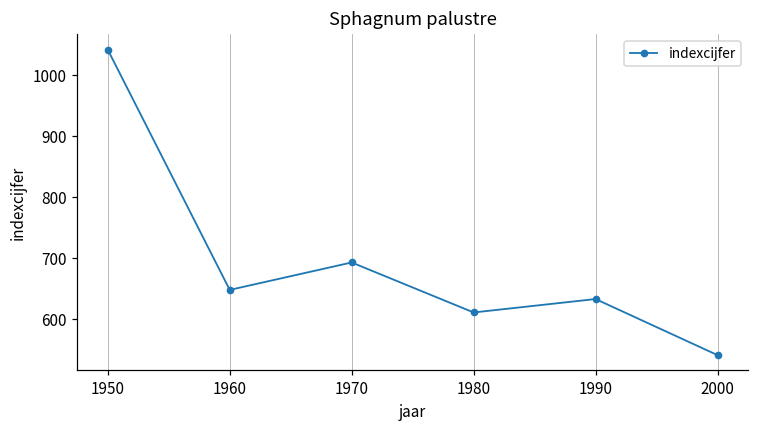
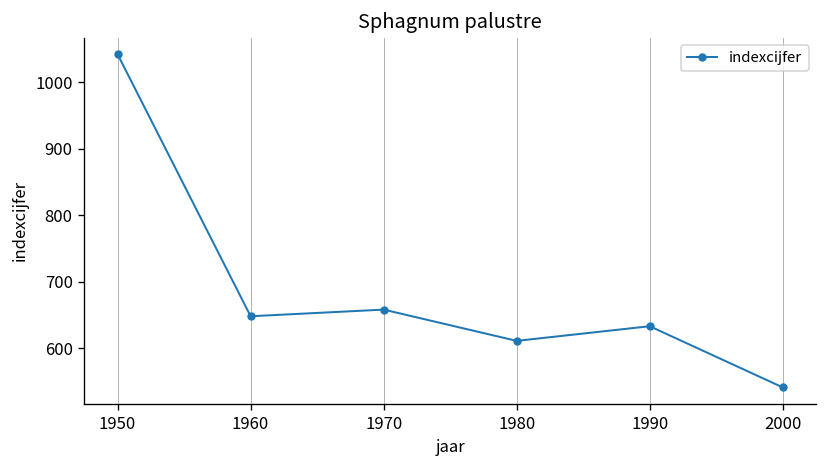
  {
    "1950": 1040,
    "1960": 650,
-   "1970": 690,
+   "1970": 660,
    "1980": 610,
    "1990": 630,
    "2000": 540
  }
